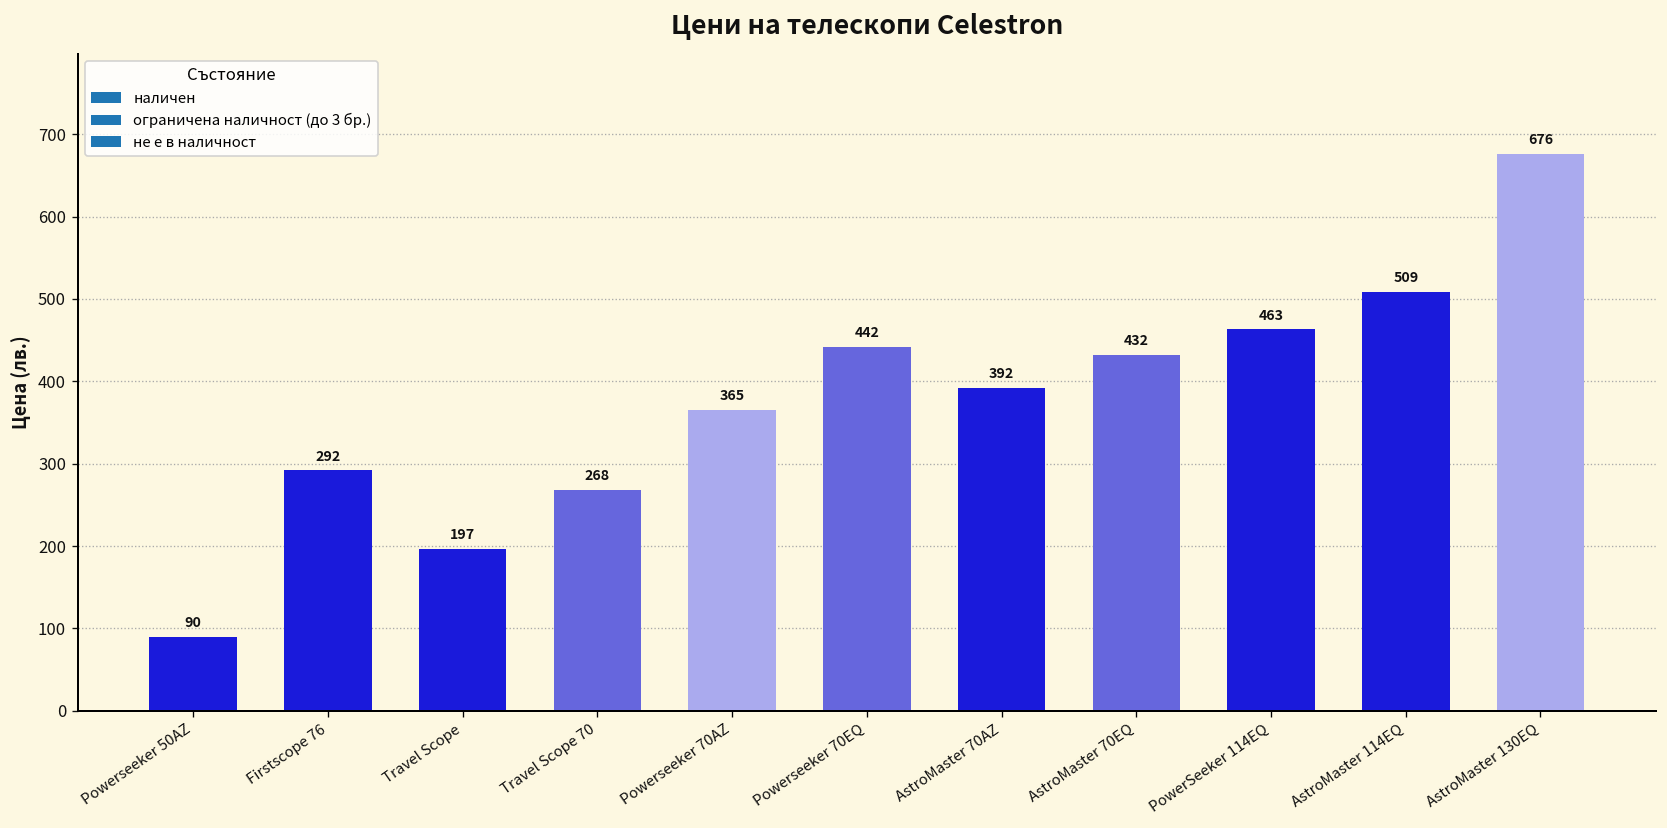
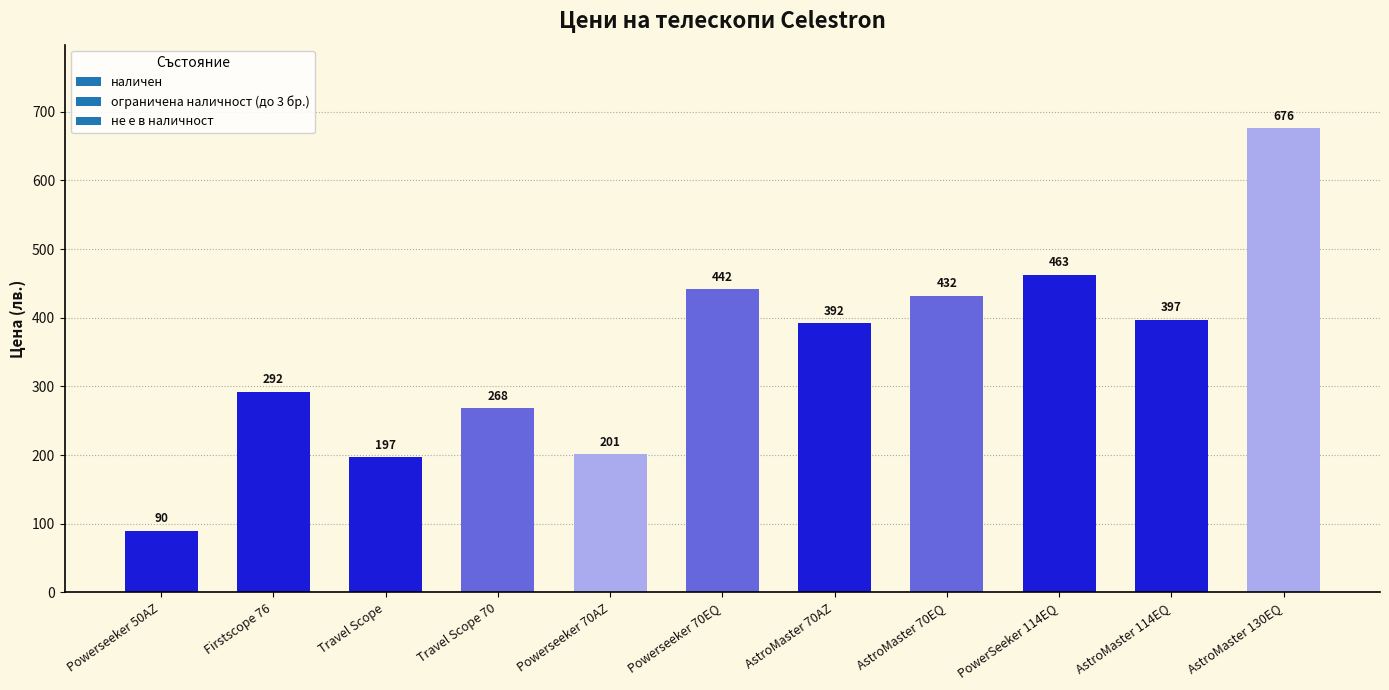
  {
    "Powerseeker 50AZ": 90,
    "Firstscope 76": 292,
    "Travel Scope": 197,
    "Travel Scope 70": 268,
-   "Powerseeker 70AZ": 365,
+   "Powerseeker 70AZ": 201,
    "Powerseeker 70EQ": 442,
    "AstroMaster 70AZ": 392,
    "AstroMaster 70EQ": 432,
    "PowerSeeker 114EQ": 463,
-   "AstroMaster 114EQ": 509,
+   "AstroMaster 114EQ": 397,
    "AstroMaster 130EQ": 676
  }
